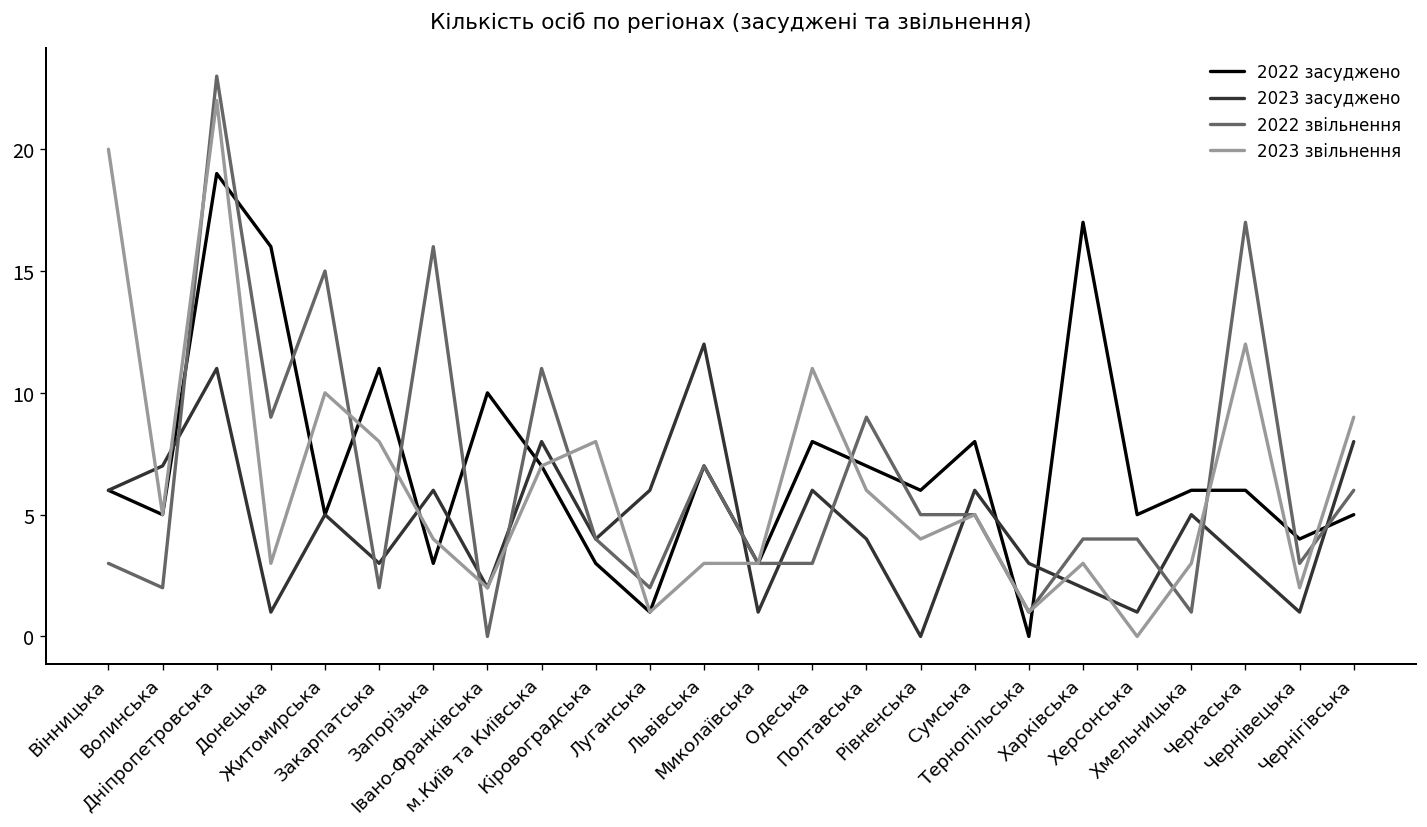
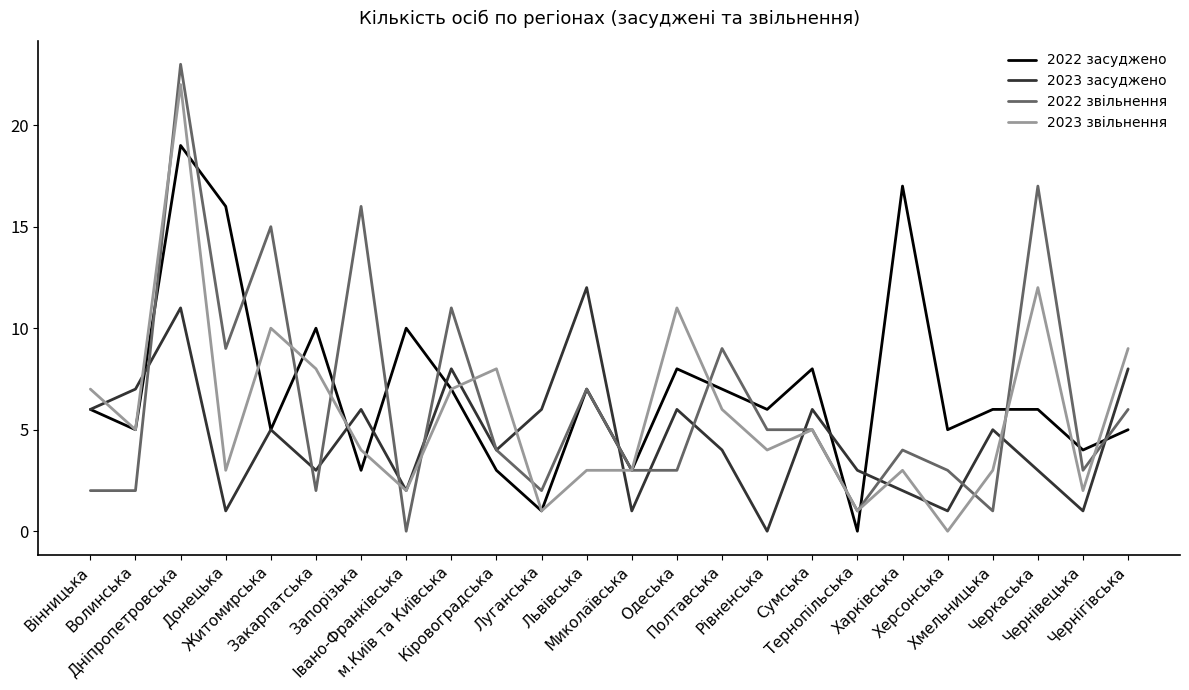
  {
    "2022 засуджено": {
      "Дніпропетровська": 19,
      "Донецька": 16,
-     "Закарпатська": 11,
+     "Закарпатська": 10,
      "Запорізька": 3,
      "Івано-Франківська": 10,
      "Кіровоградська": 3,
      "Одеська": 8,
      "Полтавська": 7,
      "Рівненська": 6,
      "Сумська": 8,
      "Тернопільська": 0,
      "Харківська": 17,
      "Херсонська": 5,
      "Хмельницька": 6,
      "Черкаська": 6,
      "Чернівецька": 4,
      "Чернігівська": 5
    },
    "2023 засуджено": {
      "Волинська": 7,
      "Дніпропетровська": 11,
      "Донецька": 1,
      "Закарпатська": 3,
      "Запорізька": 6,
      "м.Київ та Київська": 8,
      "Луганська": 6,
      "Львівська": 12,
      "Миколаївська": 1,
      "Одеська": 6,
      "Полтавська": 4,
      "Рівненська": 0,
      "Сумська": 6,
      "Тернопільська": 3,
      "Харківська": 2,
      "Херсонська": 1,
      "Хмельницька": 5,
      "Черкаська": 3,
      "Чернівецька": 1,
      "Чернігівська": 8
    },
    "2022 звільнення": {
-     "Вінницька": 3,
+     "Вінницька": 2,
      "Волинська": 2,
      "Дніпропетровська": 23,
      "Донецька": 9,
      "Житомирська": 15,
      "Закарпатська": 2,
      "Запорізька": 16,
      "Івано-Франківська": 0,
      "м.Київ та Київська": 11,
      "Луганська": 2,
      "Одеська": 3,
      "Полтавська": 9,
      "Рівненська": 5,
      "Харківська": 4,
-     "Херсонська": 4,
+     "Херсонська": 3,
      "Хмельницька": 1,
      "Черкаська": 17,
      "Чернівецька": 3,
      "Чернігівська": 6
    },
    "2023 звільнення": {
-     "Вінницька": 20,
+     "Вінницька": 7,
      "Дніпропетровська": 22,
      "Донецька": 3,
      "Житомирська": 10,
      "Закарпатська": 8,
      "Запорізька": 4,
      "Кіровоградська": 8,
      "Львівська": 3,
      "Одеська": 11,
      "Полтавська": 6,
      "Рівненська": 4,
      "Харківська": 3,
      "Херсонська": 0,
      "Хмельницька": 3,
      "Черкаська": 12,
      "Чернівецька": 2,
      "Чернігівська": 9
    }
  }
